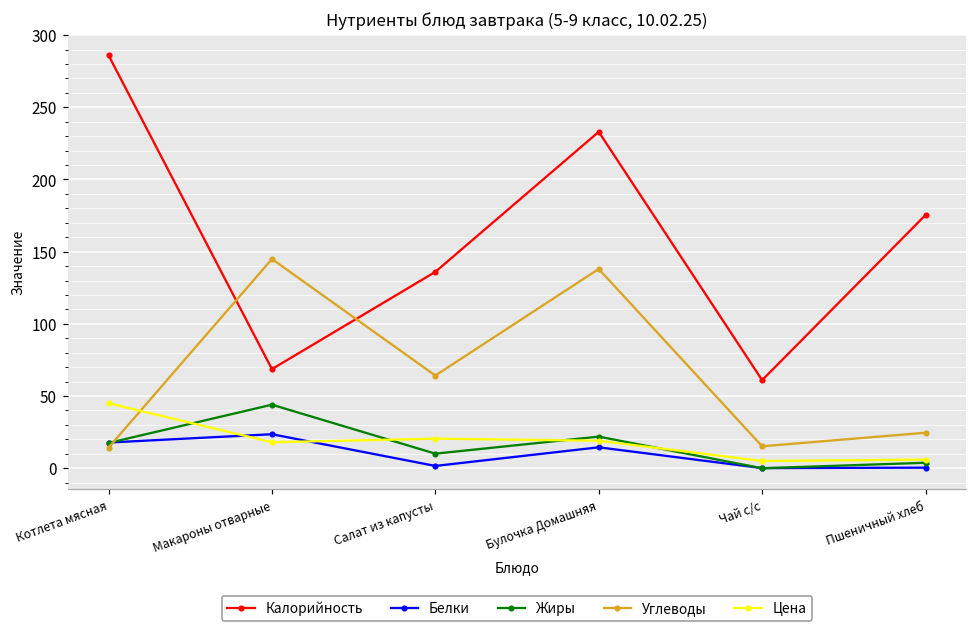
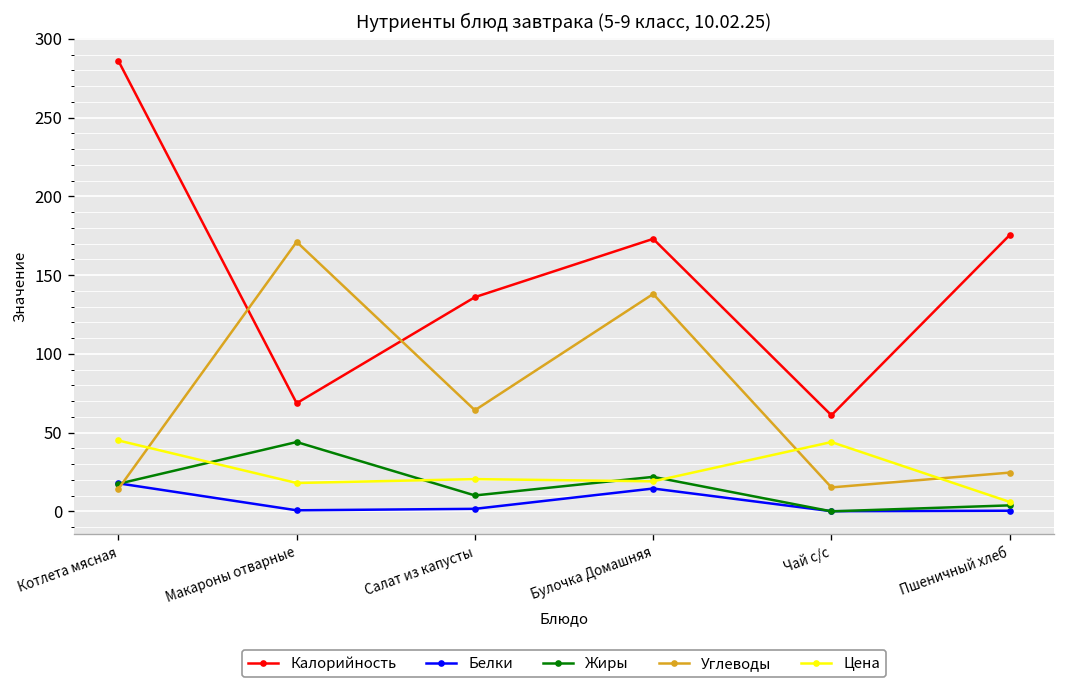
  {
    "Калорийность": {
      "Котлета мясная": 286,
      "Макароны отварные": 69,
      "Салат из капусты": 136,
-     "Булочка Домашняя": 233,
+     "Булочка Домашняя": 173,
      "Чай с/с": 61,
      "Пшеничный хлеб": 175
    },
    "Белки": {
-     "Макароны отварные": 24,
+     "Макароны отварные": 1,
      "Салат из капусты": 2,
      "Булочка Домашняя": 15,
      "Пшеничный хлеб": 0
    },
    "Жиры": {
      "Макароны отварные": 44,
      "Салат из капусты": 10,
      "Булочка Домашняя": 22,
      "Пшеничный хлеб": 4
    },
    "Углеводы": {
      "Котлета мясная": 14,
-     "Макароны отварные": 145,
+     "Макароны отварные": 171,
      "Салат из капусты": 64,
      "Булочка Домашняя": 138,
      "Чай с/с": 15,
      "Пшеничный хлеб": 25
    },
    "Цена": {
      "Котлета мясная": 45,
      "Макароны отварные": 18,
      "Салат из капусты": 20,
      "Булочка Домашняя": 19,
-     "Чай с/с": 5,
+     "Чай с/с": 44,
      "Пшеничный хлеб": 6
    }
  }
